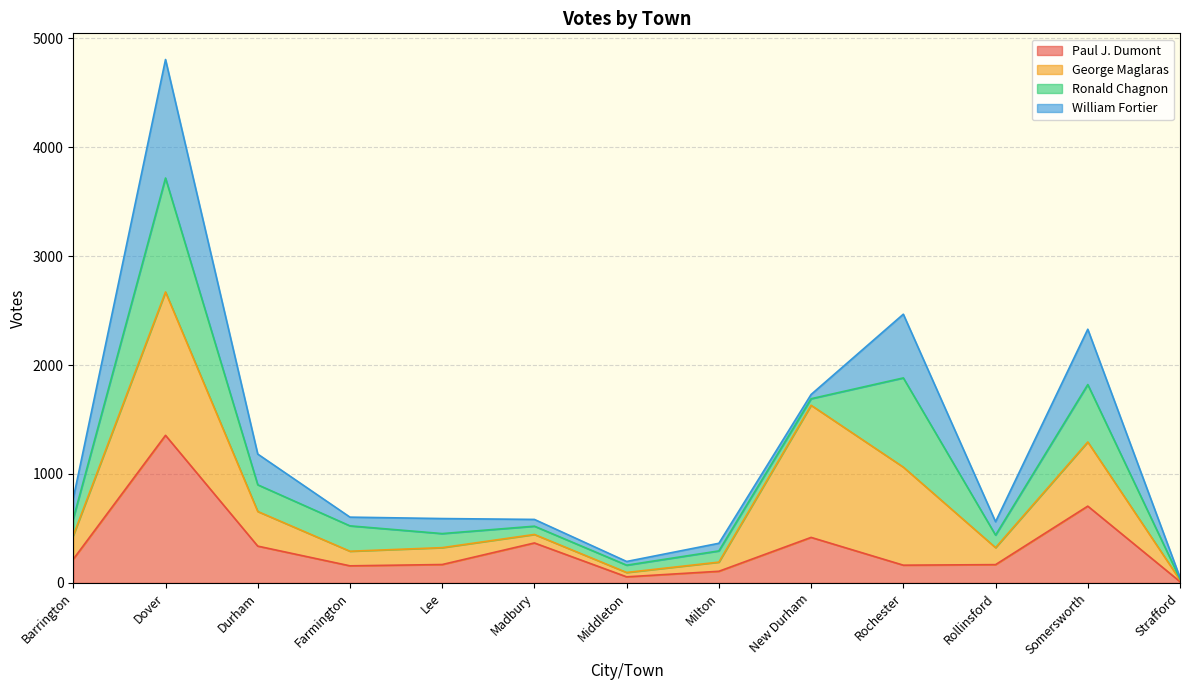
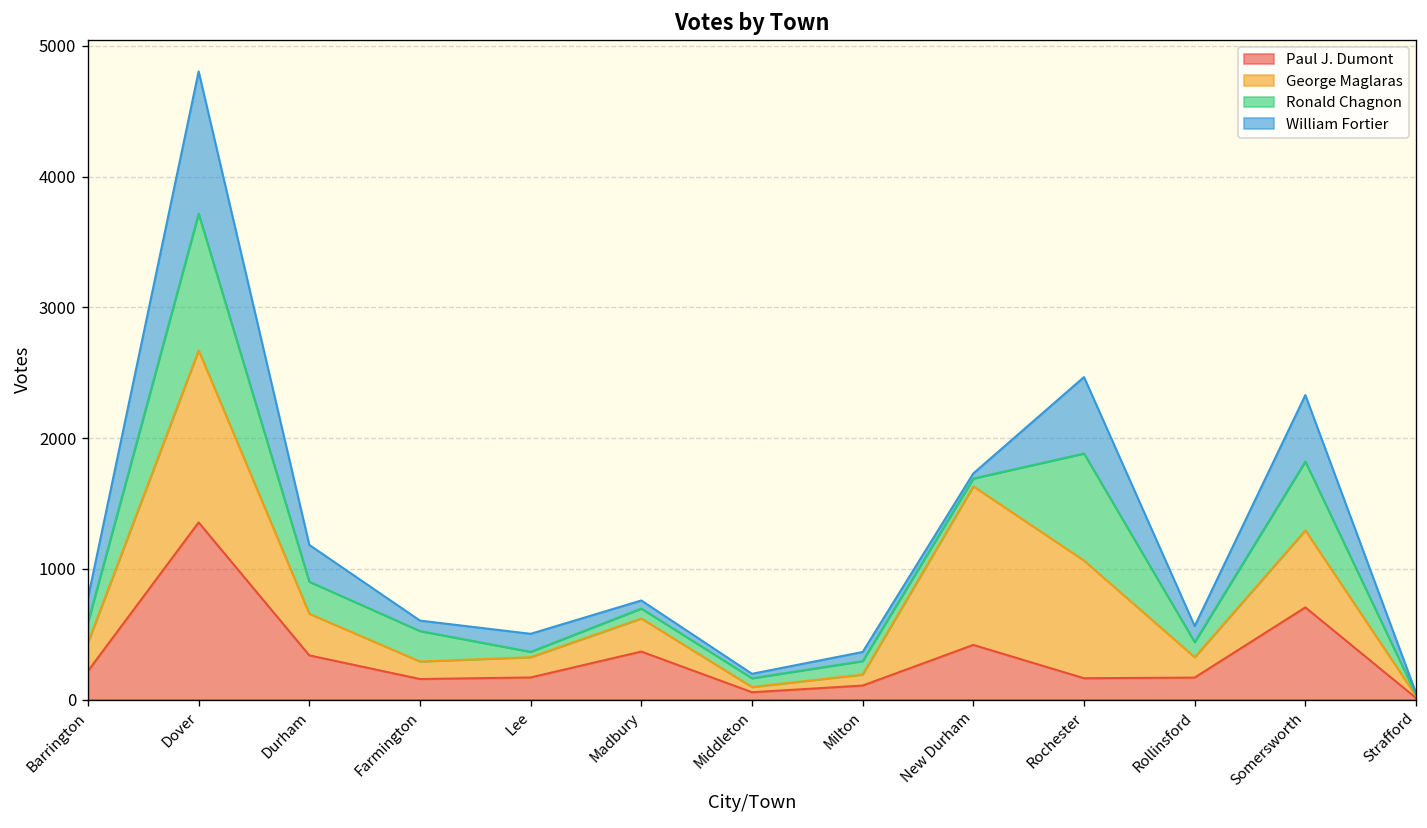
  {
    "Paul J. Dumont": {
      "Barrington": 220,
      "Dover": 1360,
      "Durham": 340,
      "Farmington": 160,
      "Lee": 170,
      "Madbury": 370,
      "Middleton": 60,
      "Milton": 110,
      "New Durham": 420,
      "Rochester": 160,
      "Rollinsford": 170,
      "Somersworth": 710
    },
    "George Maglaras": {
      "Barrington": 220,
      "Dover": 1320,
      "Durham": 320,
      "Farmington": 130,
      "Lee": 160,
-     "Madbury": 80,
+     "Madbury": 250,
      "Middleton": 40,
      "Milton": 80,
      "New Durham": 1210,
      "Rochester": 900,
      "Rollinsford": 160,
      "Somersworth": 590
    },
    "Ronald Chagnon": {
      "Barrington": 160,
      "Dover": 1050,
      "Durham": 250,
      "Farmington": 230,
-     "Lee": 130,
+     "Lee": 40,
      "Madbury": 80,
      "Middleton": 70,
      "Milton": 100,
      "New Durham": 60,
      "Rochester": 820,
      "Rollinsford": 120,
      "Somersworth": 530
    },
    "William Fortier": {
      "Barrington": 190,
      "Dover": 1090,
      "Durham": 280,
      "Farmington": 80,
      "Lee": 140,
      "Madbury": 60,
      "Middleton": 30,
      "Milton": 70,
      "New Durham": 40,
      "Rochester": 590,
      "Rollinsford": 120,
      "Somersworth": 510
    }
  }
